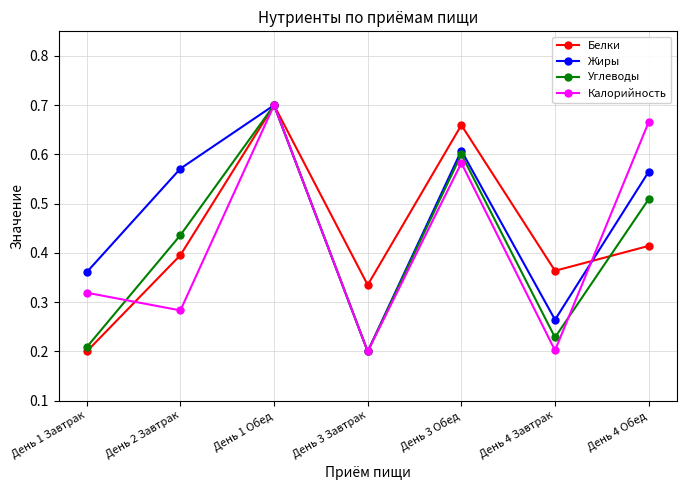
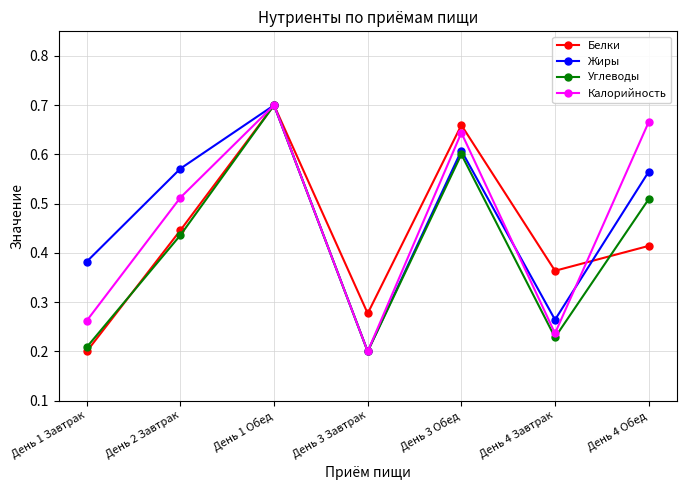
  {
    "Белки": {
      "День 1 Завтрак": 0.20,
-     "День 2 Завтрак": 0.40,
-     "День 3 Завтрак": 0.33,
+     "День 2 Завтрак": 0.45,
+     "День 3 Завтрак": 0.28,
      "День 3 Обед": 0.66,
      "День 4 Завтрак": 0.36,
      "День 4 Обед": 0.41
    },
    "Жиры": {
-     "День 1 Завтрак": 0.36,
+     "День 1 Завтрак": 0.38,
      "День 2 Завтрак": 0.57,
      "День 3 Обед": 0.61,
      "День 4 Завтрак": 0.26,
      "День 4 Обед": 0.56
    },
    "Углеводы": {
      "День 1 Завтрак": 0.21,
      "День 2 Завтрак": 0.44,
      "День 3 Обед": 0.60,
      "День 4 Завтрак": 0.23,
      "День 4 Обед": 0.51
    },
    "Калорийность": {
-     "День 1 Завтрак": 0.32,
-     "День 2 Завтрак": 0.28,
-     "День 3 Обед": 0.58,
-     "День 4 Завтрак": 0.20,
+     "День 1 Завтрак": 0.26,
+     "День 2 Завтрак": 0.51,
+     "День 3 Обед": 0.64,
+     "День 4 Завтрак": 0.24,
      "День 4 Обед": 0.67
    }
  }
